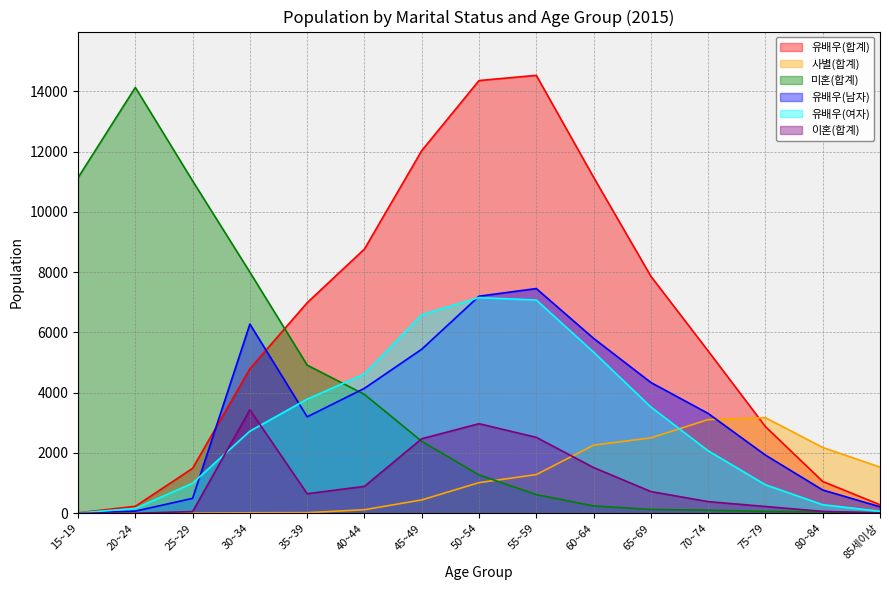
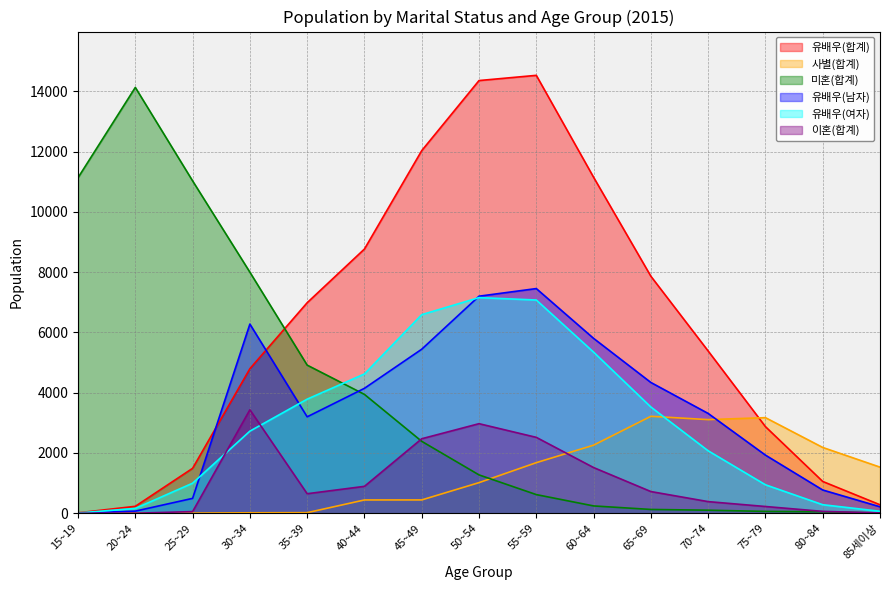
  {
    "유배우(합계)": {
      "25~29": 1500,
      "30~34": 4800,
      "35~39": 7000,
      "40~44": 8800,
      "45~49": 12000,
      "50~54": 14400,
      "55~59": 14500,
      "60~64": 11200,
      "65~69": 7900,
      "70~74": 5400,
      "75~79": 2900,
      "80~84": 1100
    },
    "사별(합계)": {
      "30~34": 0,
      "35~39": 0,
-     "40~44": 100,
+     "40~44": 400,
      "45~49": 400,
      "50~54": 1000,
-     "55~59": 1300,
+     "55~59": 1700,
      "60~64": 2300,
-     "65~69": 2500,
+     "65~69": 3200,
      "70~74": 3100,
      "75~79": 3200,
      "80~84": 2200,
      "85세이상": 1500
    },
    "미혼(합계)": {
      "15~19": 11100,
      "20~24": 14100,
      "25~29": 11000,
      "30~34": 8000,
      "35~39": 4900,
      "40~44": 3900,
      "45~49": 2400,
      "50~54": 1300,
      "55~59": 600,
      "60~64": 200,
      "65~69": 100,
      "70~74": 100,
      "75~79": 100
    },
    "유배우(남자)": {
      "25~29": 500,
      "30~34": 6300,
      "35~39": 3200,
      "40~44": 4100,
      "45~49": 5400,
      "55~59": 7500,
      "60~64": 5800,
      "65~69": 4300,
      "70~74": 3300,
      "75~79": 1900,
      "80~84": 800
    },
    "유배우(여자)": {
      "25~29": 1000,
      "30~34": 2700,
      "35~39": 3800,
      "40~44": 4600,
      "45~49": 6600,
      "55~59": 7100,
      "60~64": 5300,
      "65~69": 3500,
      "70~74": 2100,
      "75~79": 900,
      "80~84": 300
    },
    "이혼(합계)": {
      "30~34": 3400,
      "35~39": 600,
      "40~44": 900,
      "45~49": 2500,
      "50~54": 3000,
      "55~59": 2500,
      "60~64": 1500,
      "65~69": 700,
      "70~74": 400,
      "75~79": 200
    }
  }
